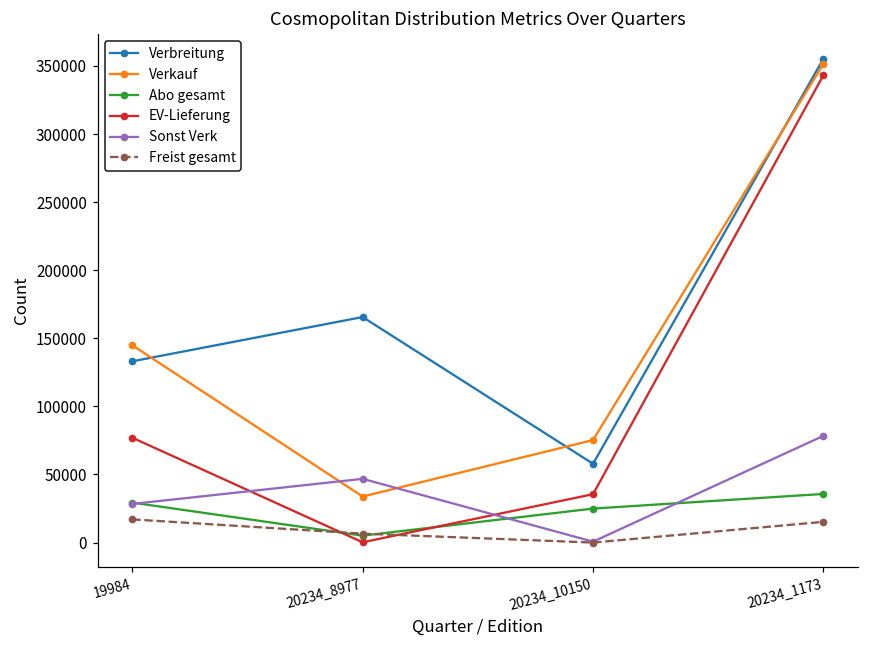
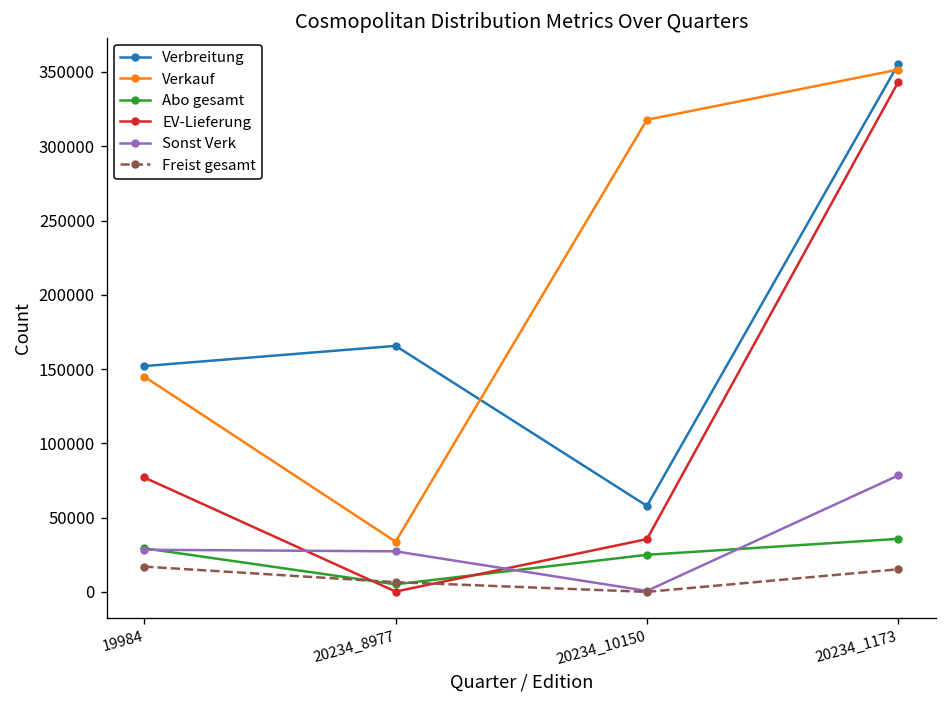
  {
    "Verbreitung": {
-     "19984": 133000,
+     "19984": 152000,
      "20234_8977": 166000,
      "20234_10150": 58000,
      "20234_1173": 355000
    },
    "Verkauf": {
      "19984": 145000,
      "20234_8977": 34000,
-     "20234_10150": 75000,
+     "20234_10150": 318000,
      "20234_1173": 352000
    },
    "Abo gesamt": {
      "20234_10150": 25000,
      "20234_1173": 36000
    },
    "EV-Lieferung": {
      "19984": 77000,
      "20234_8977": 0,
      "20234_10150": 36000,
      "20234_1173": 343000
    },
    "Sonst Verk": {
-     "20234_8977": 47000,
+     "20234_8977": 27000,
      "20234_1173": 78000
    },
    "Freist gesamt": {
      "19984": 17000,
      "20234_1173": 15000
    }
  }
